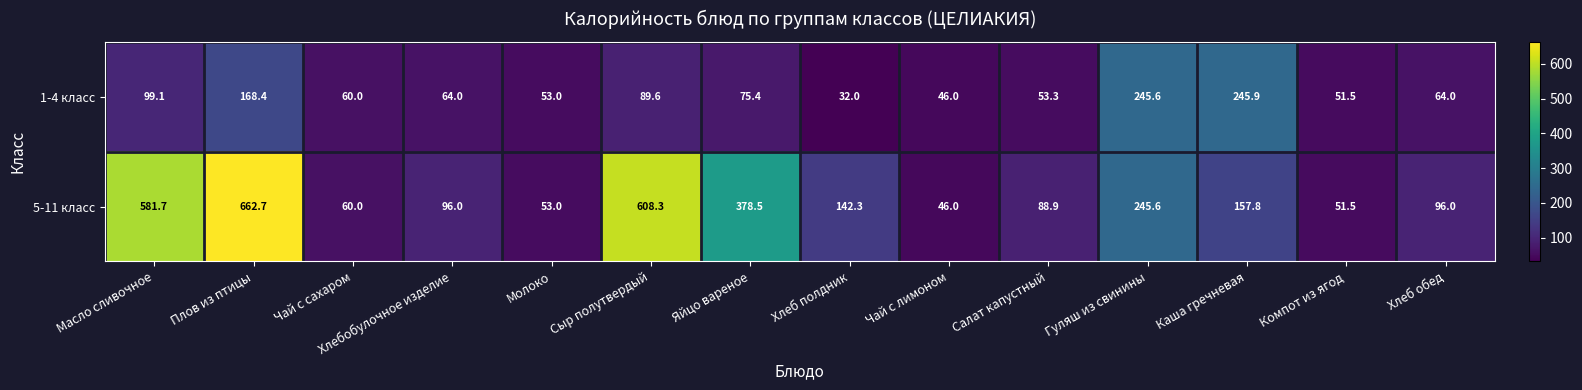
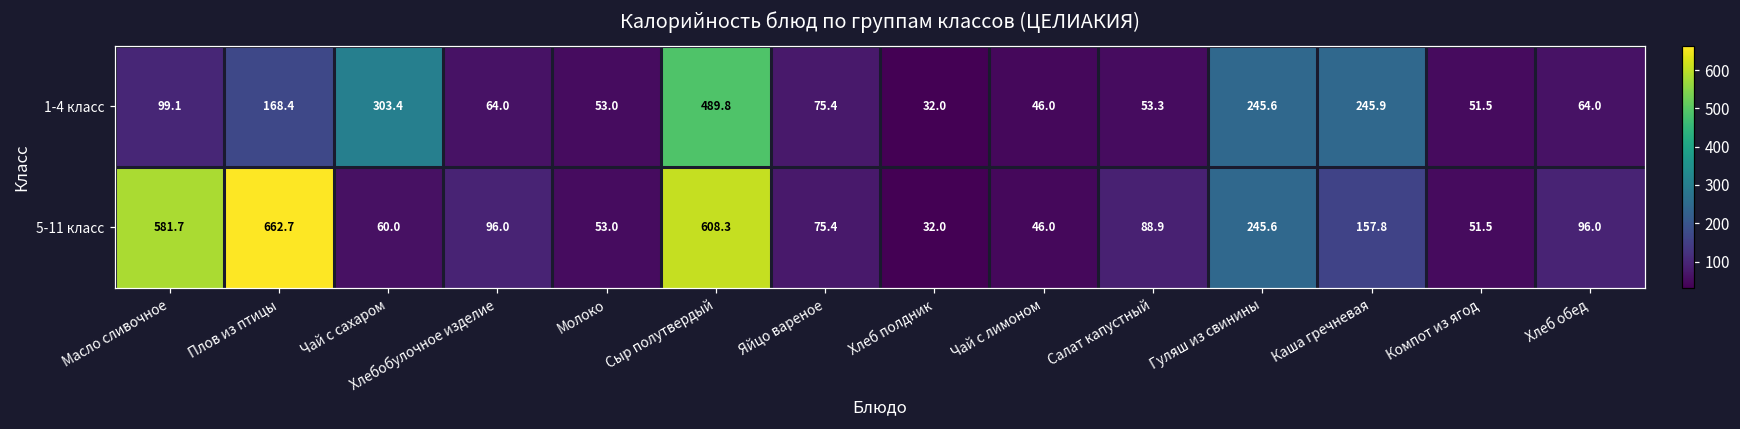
  {
    "1-4 класс": {
      "Масло сливочное": 99.1,
      "Плов из птицы": 168.4,
-     "Чай с сахаром": 60.0,
+     "Чай с сахаром": 303.4,
      "Хлебобулочное изделие": 64.0,
      "Молоко": 53.0,
-     "Сыр полутвердый": 89.6,
+     "Сыр полутвердый": 489.8,
      "Яйцо вареное": 75.4,
      "Хлеб полдник": 32.0,
      "Чай с лимоном": 46.0,
      "Салат капустный": 53.3,
      "Гуляш из свинины": 245.6,
      "Каша гречневая": 245.9,
      "Компот из ягод": 51.5,
      "Хлеб обед": 64.0
    },
    "5-11 класс": {
      "Масло сливочное": 581.7,
      "Плов из птицы": 662.7,
      "Чай с сахаром": 60.0,
      "Хлебобулочное изделие": 96.0,
      "Молоко": 53.0,
      "Сыр полутвердый": 608.3,
-     "Яйцо вареное": 378.5,
-     "Хлеб полдник": 142.3,
+     "Яйцо вареное": 75.4,
+     "Хлеб полдник": 32.0,
      "Чай с лимоном": 46.0,
      "Салат капустный": 88.9,
      "Гуляш из свинины": 245.6,
      "Каша гречневая": 157.8,
      "Компот из ягод": 51.5,
      "Хлеб обед": 96.0
    }
  }
